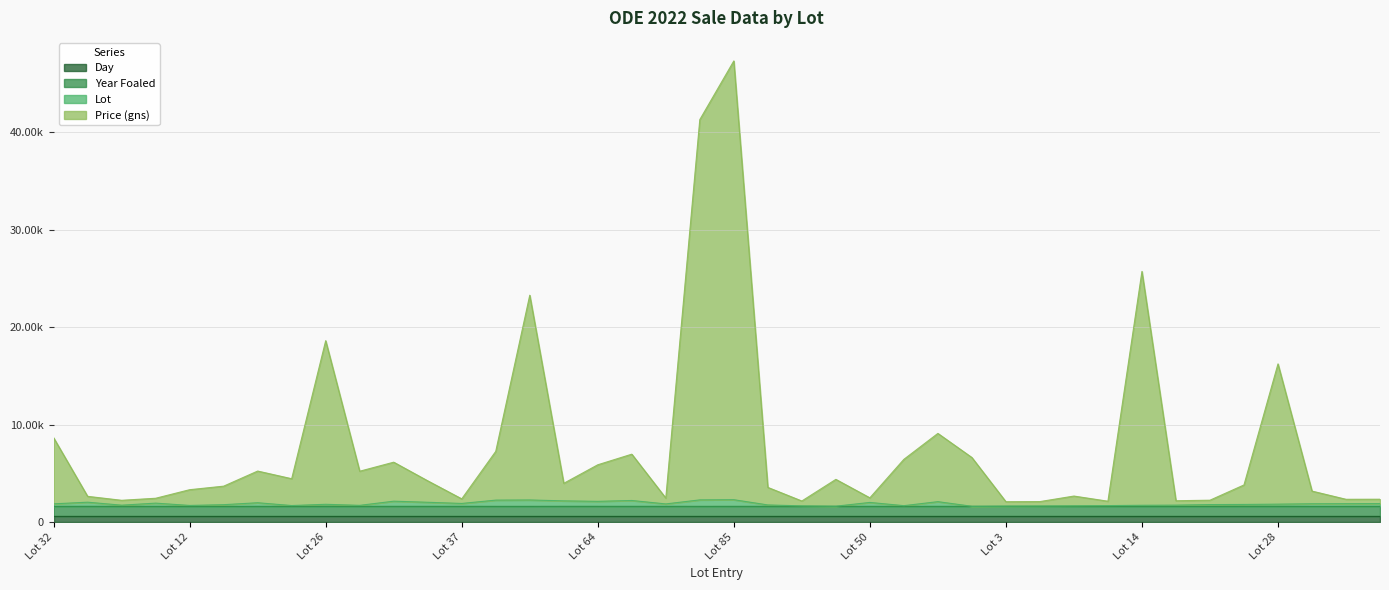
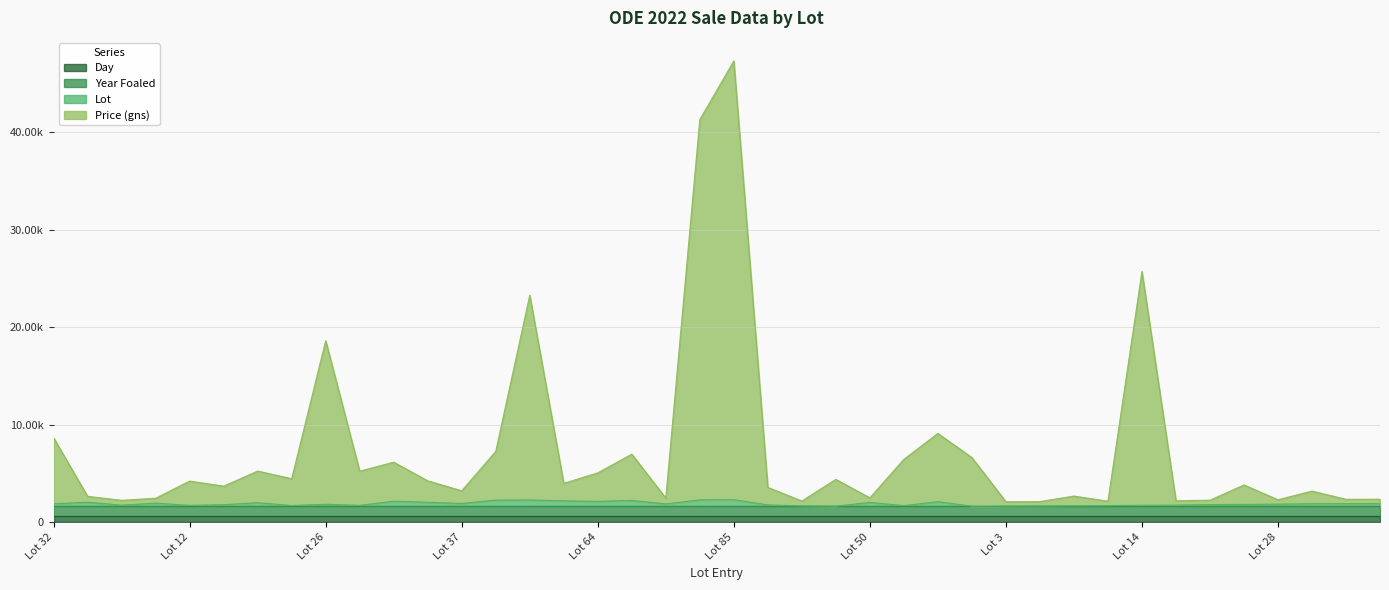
  {
    "Lot": {
      "Lot 37": 0,
      "Lot 64": 1000,
      "Lot 85": 1000,
      "Lot 50": 0
    },
    "Price (gns)": {
      "Lot 32": 7000,
-     "Lot 12": 2000,
+     "Lot 12": 3000,
      "Lot 26": 17000,
-     "Lot 37": 0,
-     "Lot 64": 4000,
+     "Lot 37": 1000,
+     "Lot 64": 3000,
      "Lot 85": 45000,
      "Lot 50": 0,
      "Lot 3": 0,
      "Lot 14": 24000,
-     "Lot 28": 14000
+     "Lot 28": 0
    }
  }
